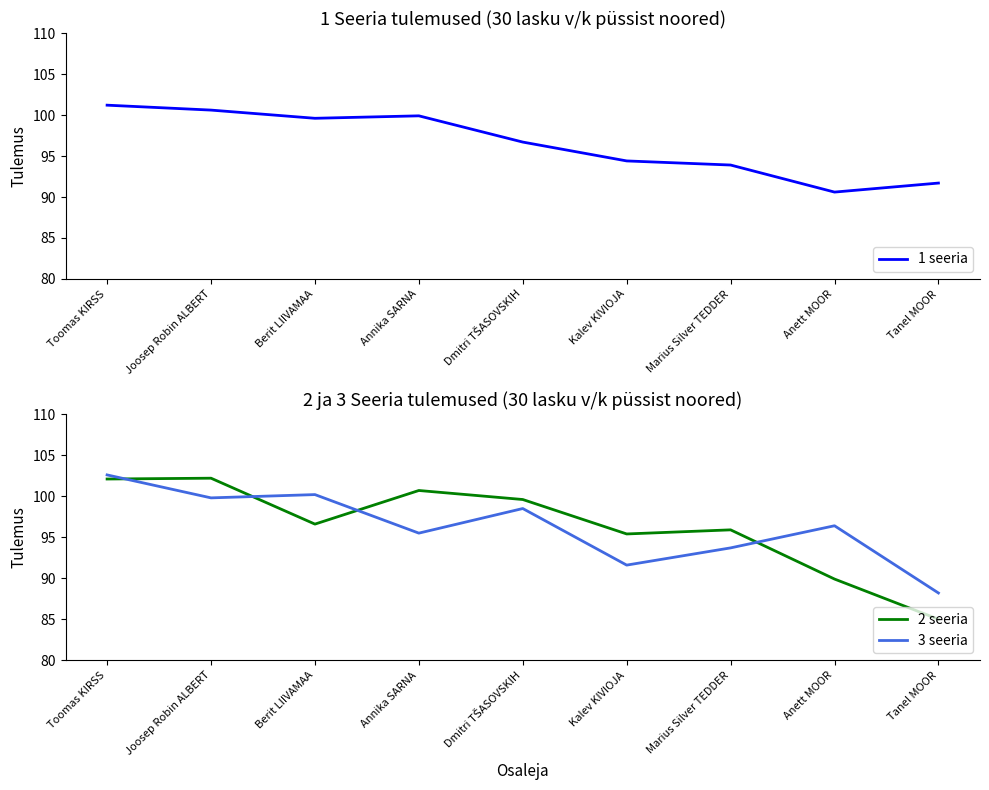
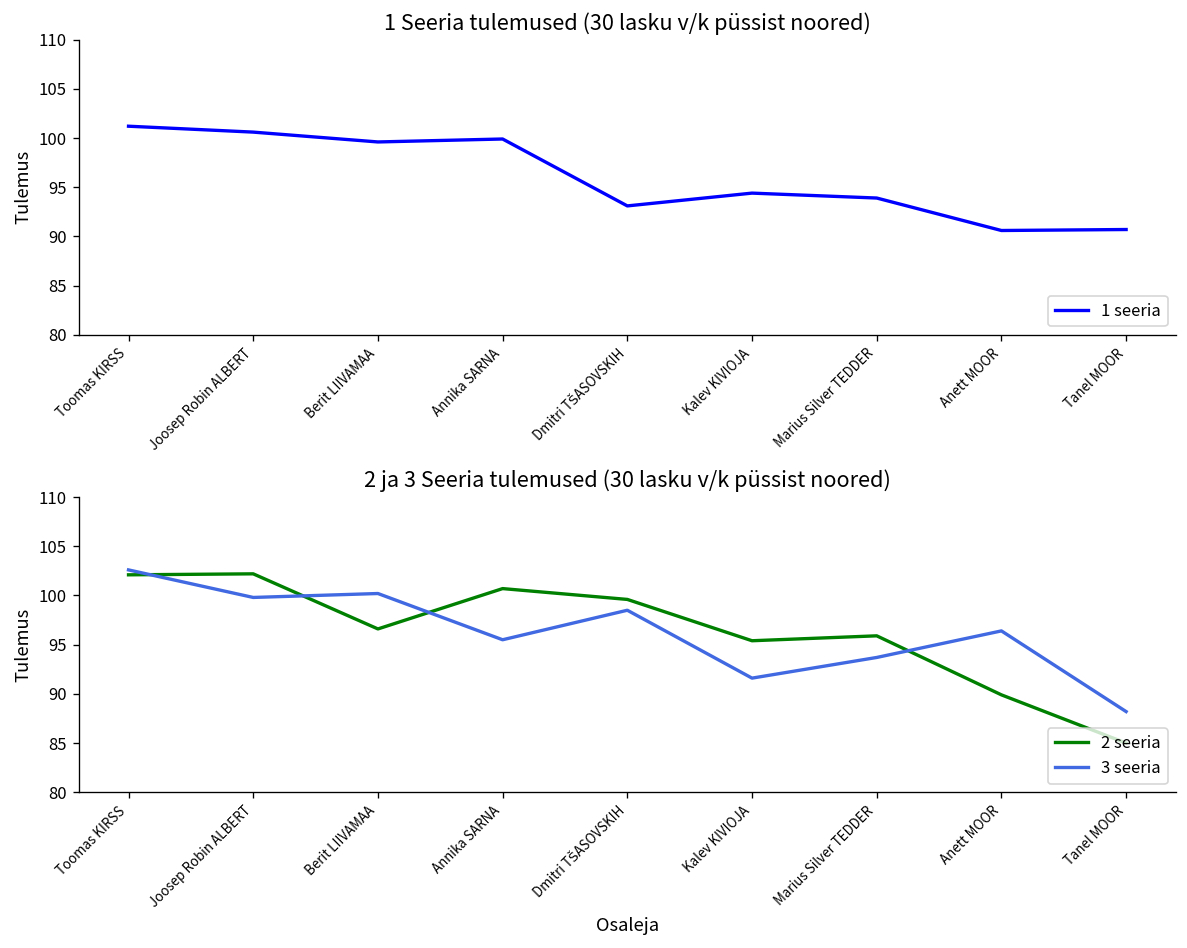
  {
    "1 Seeria tulemused (30 lasku v/k püssist noored)": {
      "Toomas KIRSS": 101,
      "Joosep Robin ALBERT": 101,
      "Berit LIIVAMAA": 100,
      "Annika SARNA": 100,
-     "Dmitri TŠASOVSKIH": 97,
+     "Dmitri TŠASOVSKIH": 93,
      "Kalev KIVIOJA": 94,
      "Marius Silver TEDDER": 94,
      "Anett MOOR": 91,
-     "Tanel MOOR": 92
+     "Tanel MOOR": 91
    },
    "2 ja 3 Seeria tulemused (30 lasku v/k püssist noored)": {
      "2 seeria": {
        "Toomas KIRSS": 102,
        "Joosep Robin ALBERT": 102,
        "Berit LIIVAMAA": 97,
        "Annika SARNA": 101,
        "Dmitri TŠASOVSKIH": 100,
        "Kalev KIVIOJA": 95,
        "Marius Silver TEDDER": 96,
        "Anett MOOR": 90
      },
      "3 seeria": {
        "Toomas KIRSS": 103,
        "Joosep Robin ALBERT": 100,
        "Berit LIIVAMAA": 100,
        "Annika SARNA": 96,
        "Dmitri TŠASOVSKIH": 99,
        "Kalev KIVIOJA": 92,
        "Marius Silver TEDDER": 94,
        "Anett MOOR": 96,
        "Tanel MOOR": 88
      }
    }
  }
